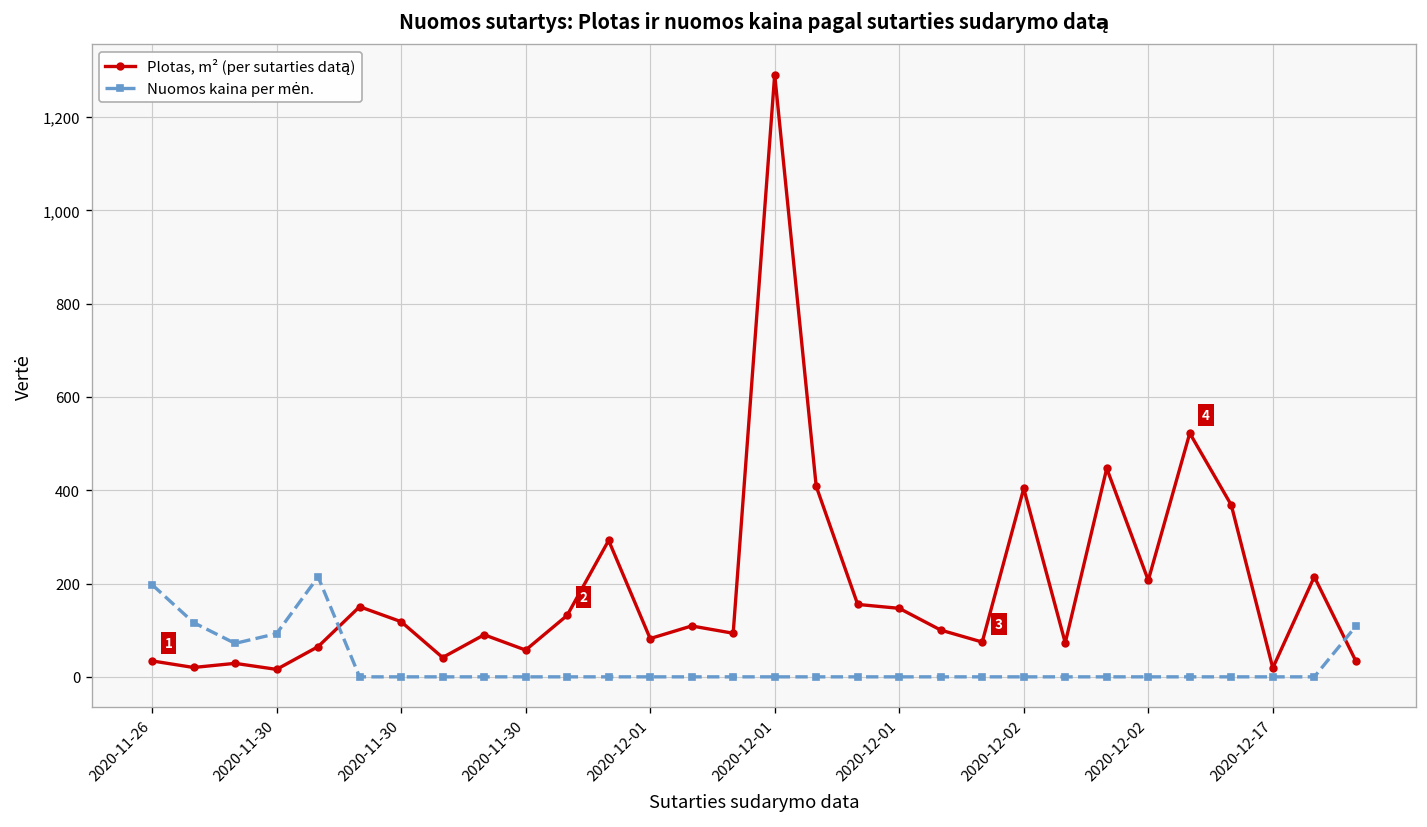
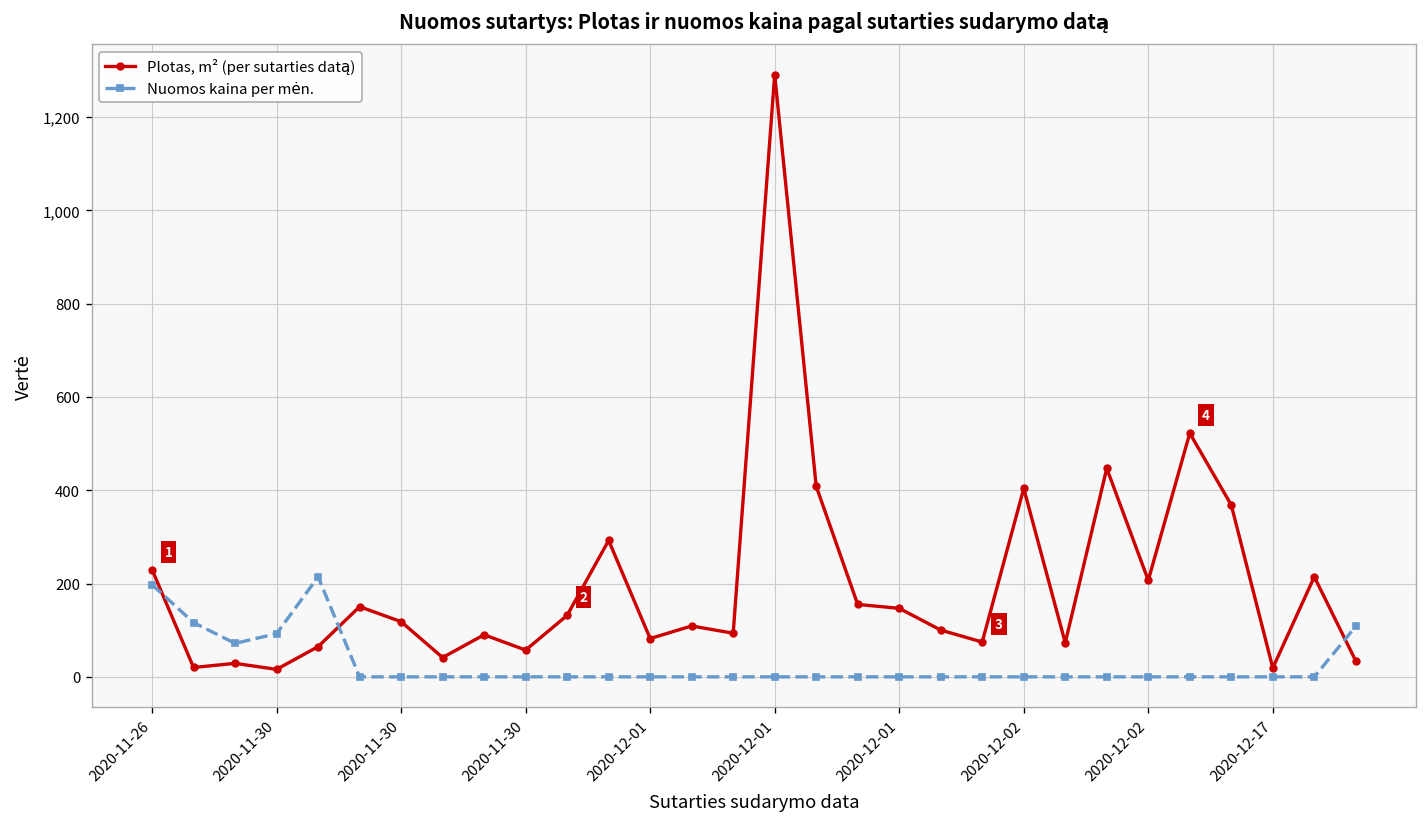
  {
    "Plotas, m² (per sutarties datą)": {
-     "2020-11-26": 30,
+     "2020-11-26": 230,
      "2020-12-17": 20
    },
    "Nuomos kaina per mėn.": {
      "2020-11-26": 200,
      "2020-12-17": 0
    }
  }
